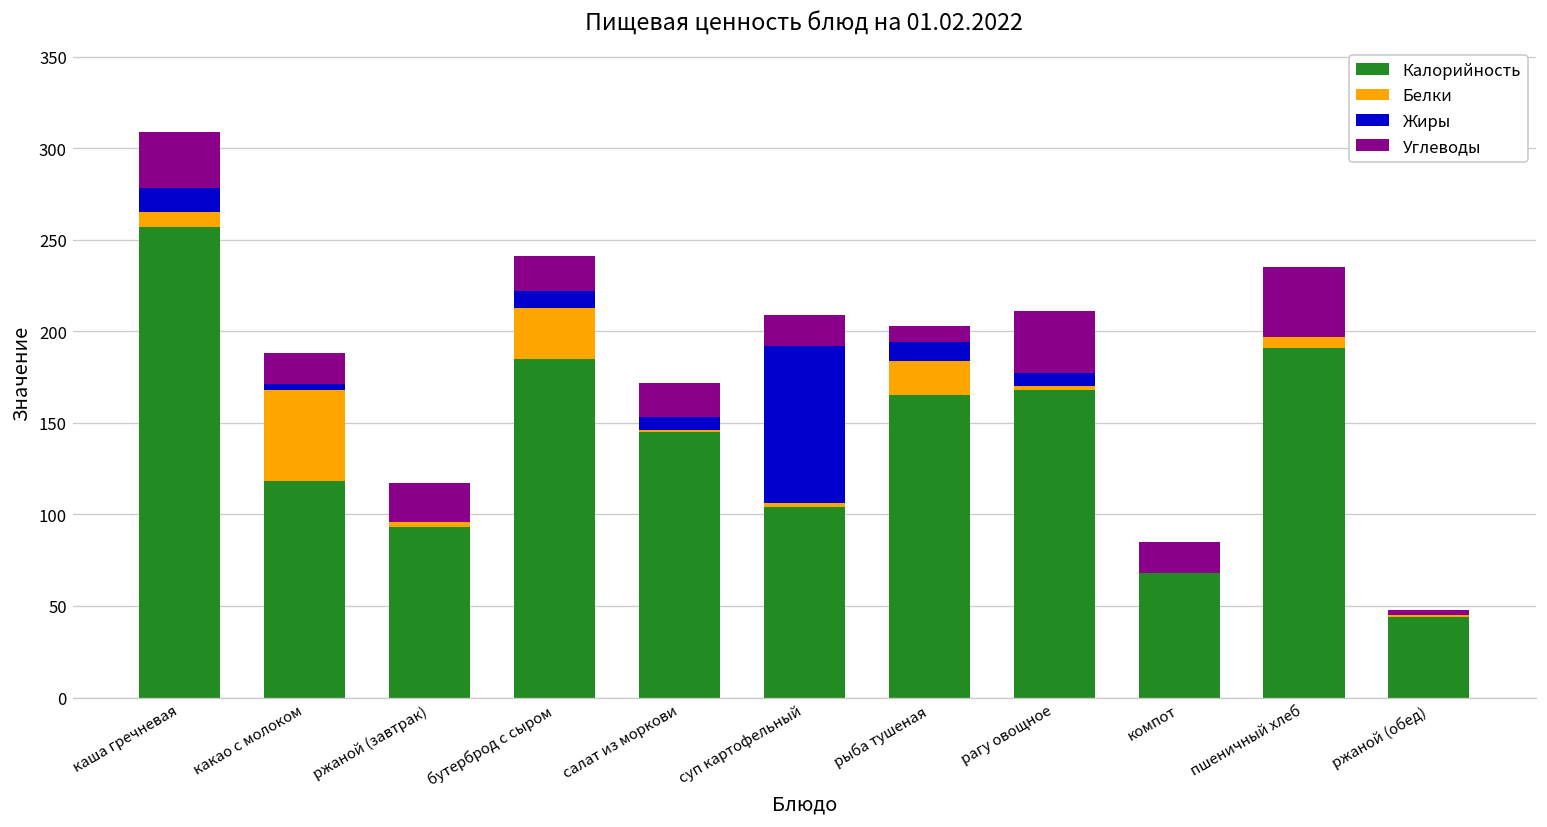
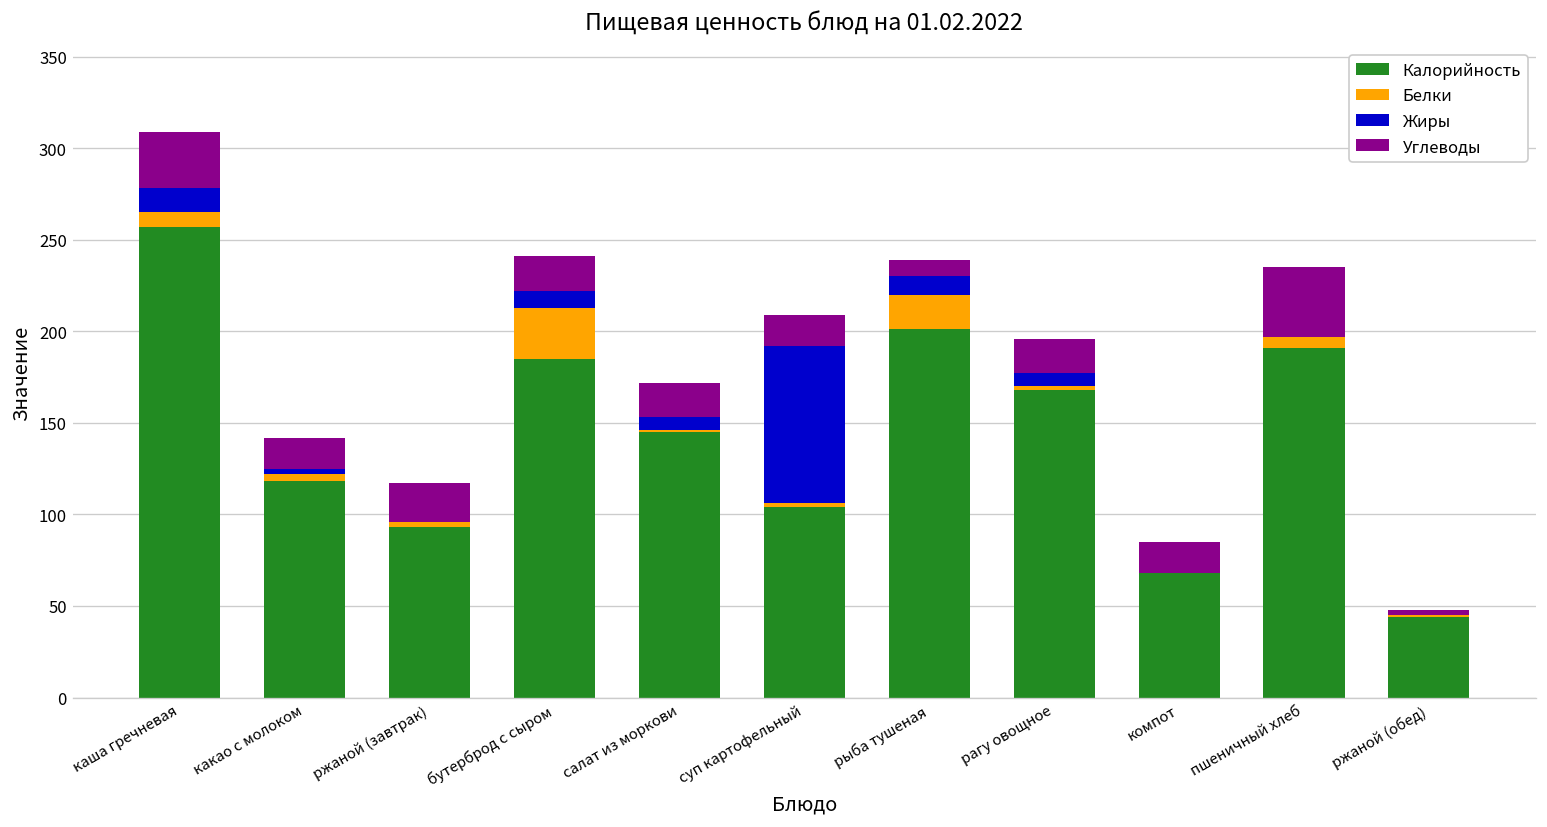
  {
    "Калорийность": {
      "каша гречневая": 257,
      "какао с молоком": 118,
      "ржаной (завтрак)": 93,
      "бутерброд с сыром": 185,
      "салат из моркови": 145,
      "суп картофельный": 104,
-     "рыба тушеная": 165,
+     "рыба тушеная": 201,
      "рагу овощное": 168,
      "компот": 68,
      "пшеничный хлеб": 191,
      "ржаной (обед)": 44
    },
    "Белки": {
      "каша гречневая": 8,
-     "какао с молоком": 50,
+     "какао с молоком": 4,
      "ржаной (завтрак)": 3,
      "бутерброд с сыром": 28,
      "суп картофельный": 2,
      "рыба тушеная": 19,
      "рагу овощное": 2,
      "компот": 0,
      "пшеничный хлеб": 6
    },
    "Жиры": {
      "каша гречневая": 13,
      "какао с молоком": 3,
      "ржаной (завтрак)": 0,
      "бутерброд с сыром": 9,
      "салат из моркови": 7,
      "суп картофельный": 86,
      "рыба тушеная": 10,
      "рагу овощное": 7,
      "компот": 0,
      "пшеничный хлеб": 0,
      "ржаной (обед)": 0
    },
    "Углеводы": {
      "каша гречневая": 31,
      "какао с молоком": 17,
      "ржаной (завтрак)": 21,
      "бутерброд с сыром": 19,
      "салат из моркови": 19,
      "суп картофельный": 17,
      "рыба тушеная": 9,
-     "рагу овощное": 34,
+     "рагу овощное": 19,
      "компот": 17,
      "пшеничный хлеб": 38,
      "ржаной (обед)": 3
    }
  }
